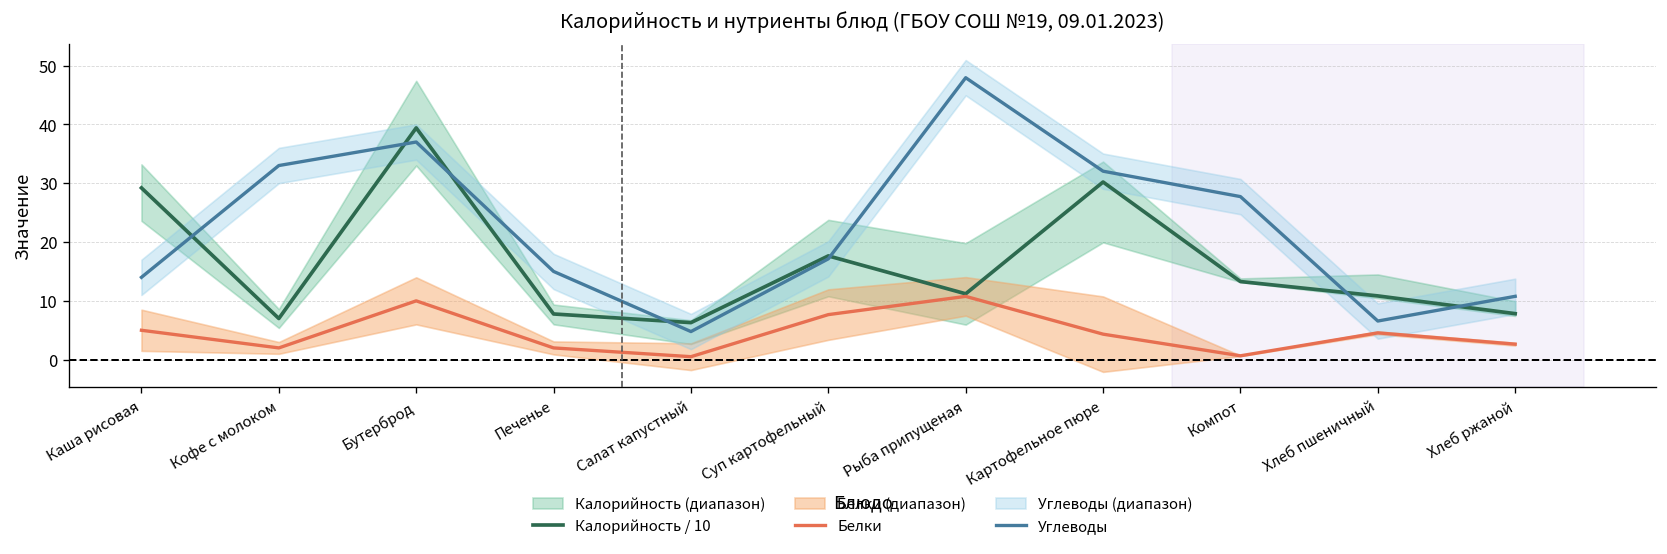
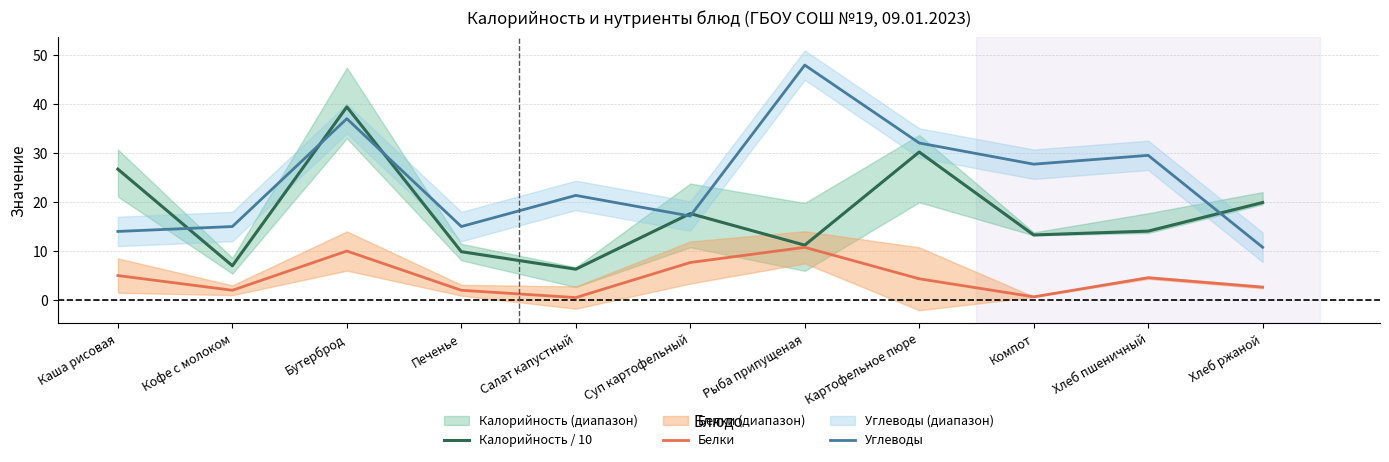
  {
    "Калорийность / 10": {
-     "Каша рисовая": 29,
+     "Каша рисовая": 27,
      "Кофе с молоком": 7,
      "Бутерброд": 39,
-     "Печенье": 8,
+     "Печенье": 10,
      "Картофельное пюре": 30,
      "Компот": 13,
-     "Хлеб пшеничный": 11,
-     "Хлеб ржаной": 8
+     "Хлеб пшеничный": 14,
+     "Хлеб ржаной": 20
    },
    "Углеводы": {
      "Каша рисовая": 14,
-     "Кофе с молоком": 33,
+     "Кофе с молоком": 15,
      "Бутерброд": 37,
      "Печенье": 15,
-     "Салат капустный": 5,
+     "Салат капустный": 21,
      "Рыба припущеная": 48,
      "Картофельное пюре": 32,
      "Компот": 28,
-     "Хлеб пшеничный": 7,
+     "Хлеб пшеничный": 30,
      "Хлеб ржаной": 11
    }
  }
